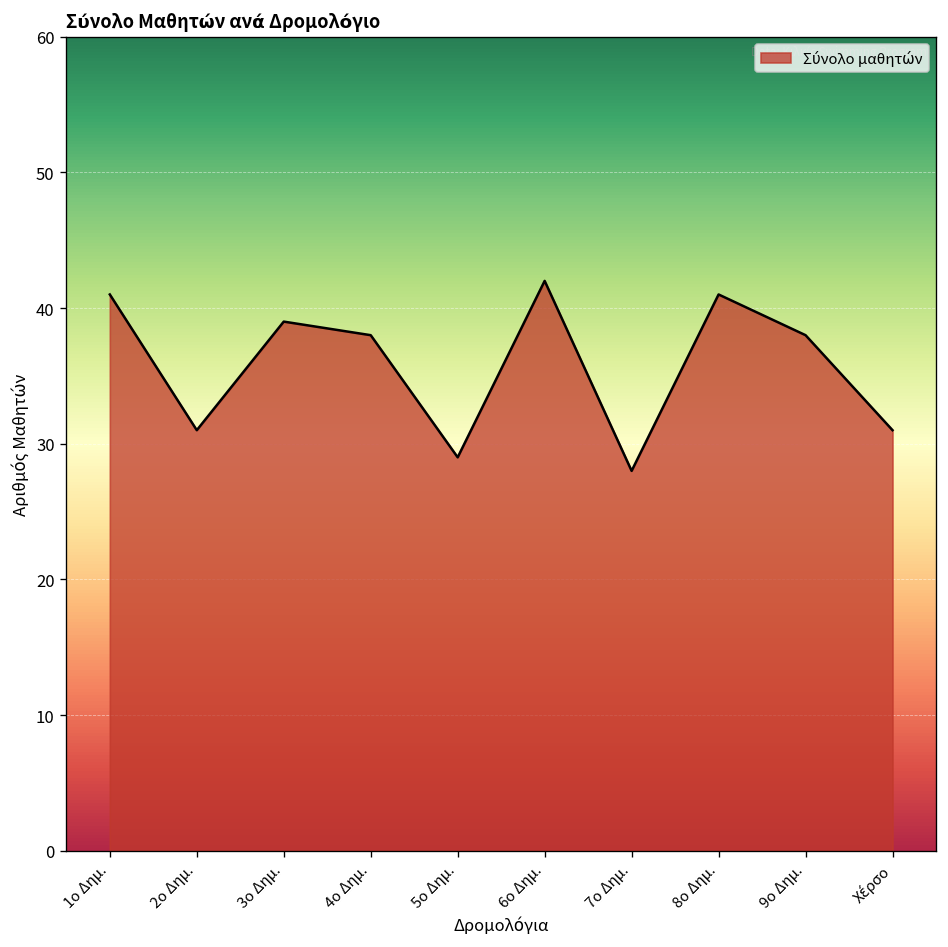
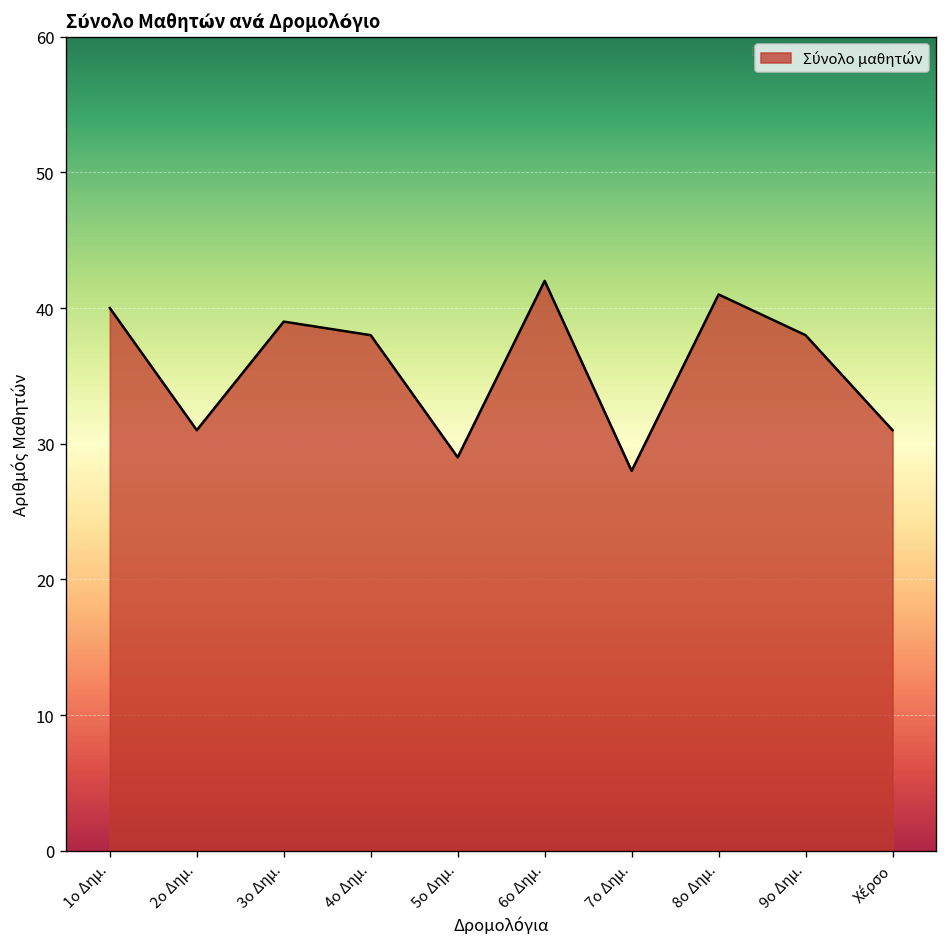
  {
-   "1ο Δημ.": 41,
+   "1ο Δημ.": 40,
    "2ο Δημ.": 31,
    "3ο Δημ.": 39,
    "4ο Δημ.": 38,
    "5ο Δημ.": 29,
    "6ο Δημ.": 42,
    "7ο Δημ.": 28,
    "8ο Δημ.": 41,
    "9ο Δημ.": 38,
    "Χέρσο": 31
  }
